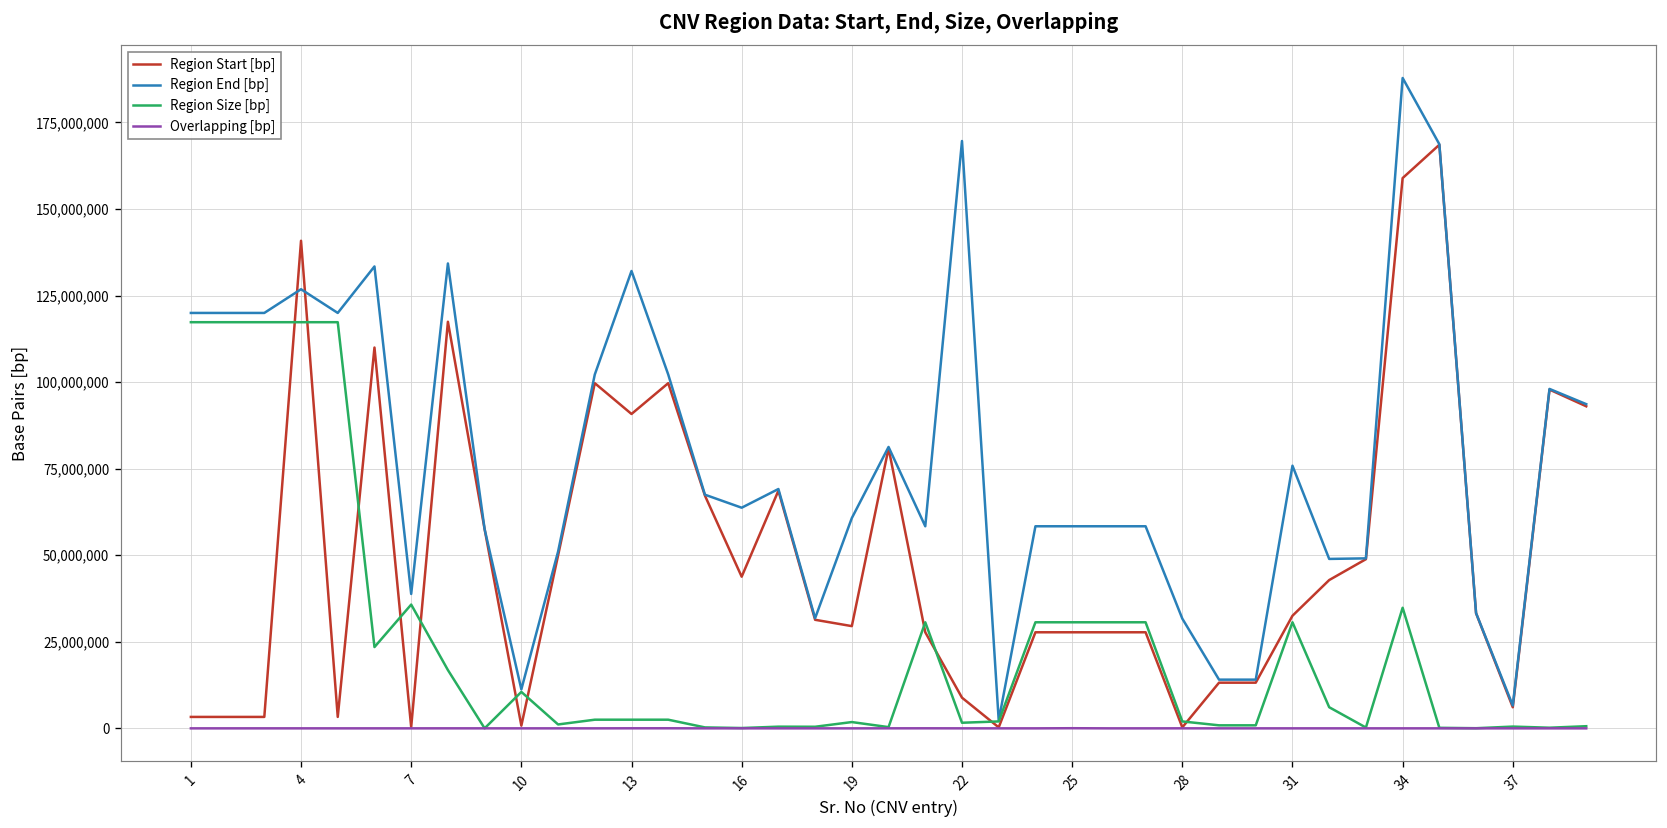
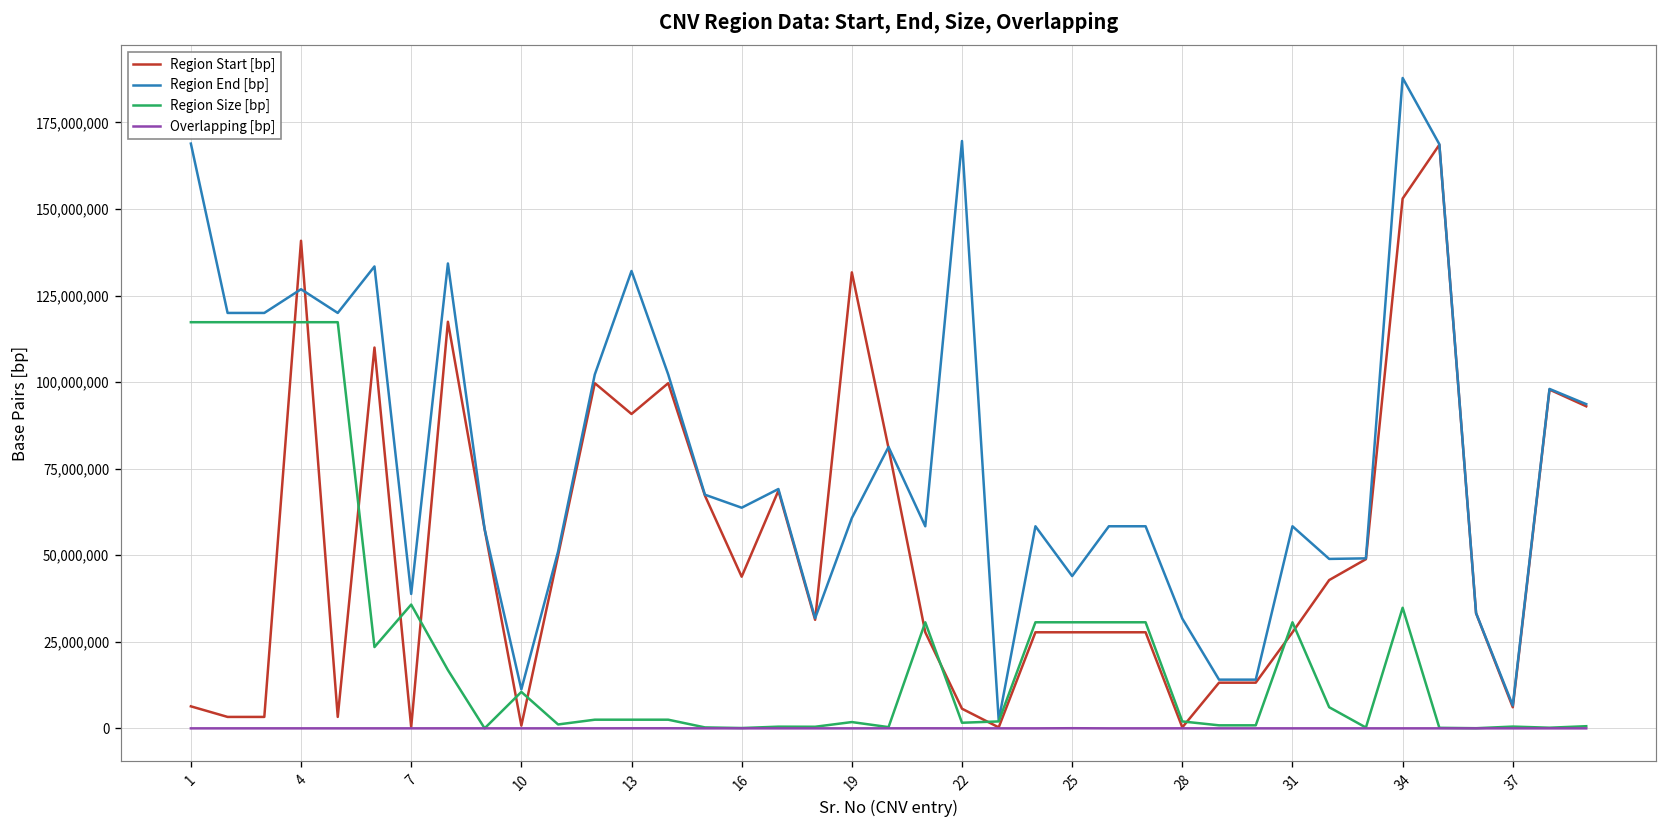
  {
    "Region Start [bp]": {
-     "1": "3,000,000",
+     "1": "6,000,000",
      "4": "141,000,000",
      "13": "91,000,000",
      "16": "44,000,000",
-     "19": "30,000,000",
-     "22": "9,000,000",
+     "19": "132,000,000",
+     "22": "6,000,000",
      "25": "28,000,000",
-     "31": "33,000,000",
-     "34": "159,000,000"
+     "31": "28,000,000",
+     "34": "153,000,000"
    },
    "Region End [bp]": {
-     "1": "120,000,000",
+     "1": "169,000,000",
      "4": "127,000,000",
      "7": "39,000,000",
      "13": "132,000,000",
      "16": "64,000,000",
      "19": "61,000,000",
      "22": "170,000,000",
-     "25": "58,000,000",
+     "25": "44,000,000",
      "28": "32,000,000",
-     "31": "76,000,000",
+     "31": "58,000,000",
      "34": "188,000,000"
    },
    "Region Size [bp]": {
      "1": "117,000,000",
      "4": "117,000,000",
      "7": "36,000,000",
      "13": "3,000,000",
      "19": "2,000,000",
      "22": "2,000,000",
      "25": "31,000,000",
      "28": "2,000,000",
      "31": "31,000,000",
      "34": "35,000,000"
    },
    "Overlapping [bp]": {
      "1": "0",
      "4": "0",
      "13": "0",
      "19": "0",
      "22": "0",
      "25": "0",
      "31": "0",
      "34": "0"
    }
  }
